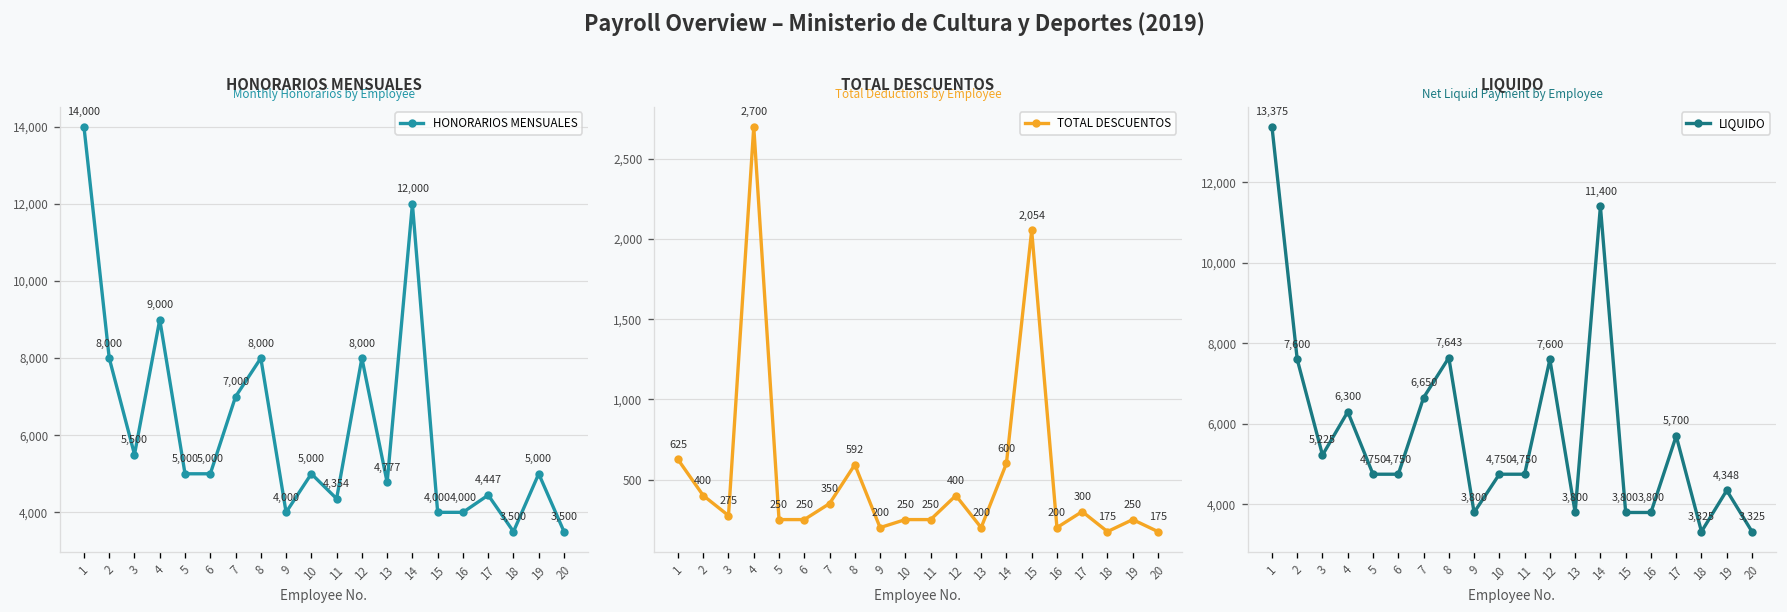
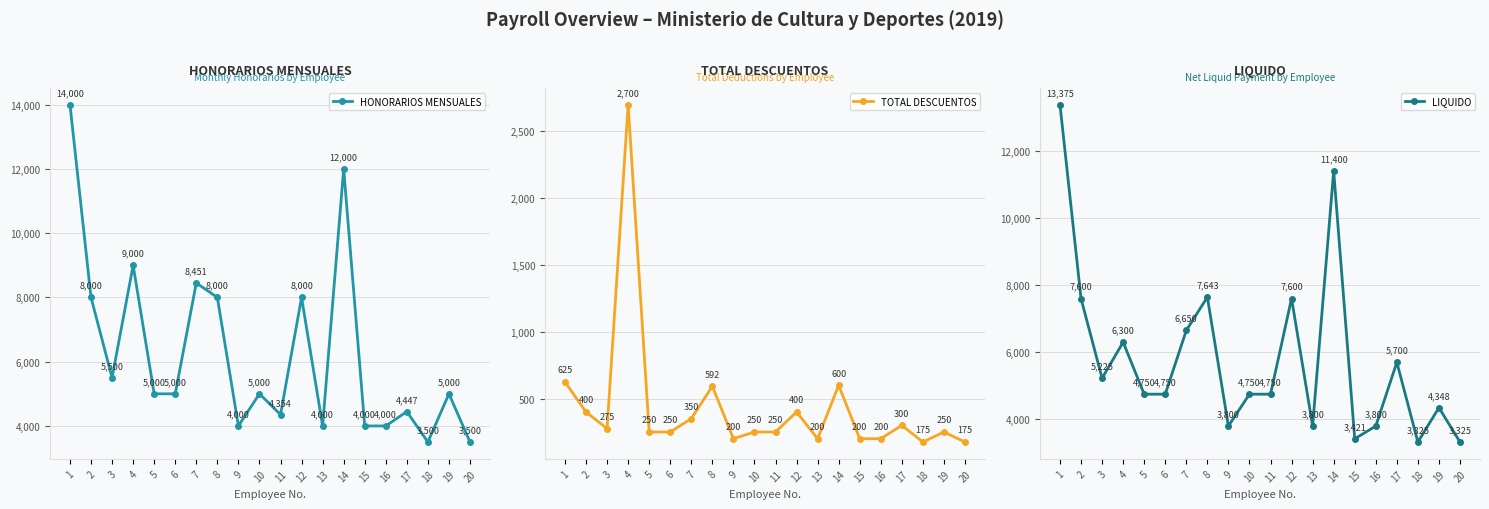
  {
    "HONORARIOS MENSUALES": {
      "1": "14,000",
      "2": "8,000",
      "3": "5,500",
      "4": "9,000",
      "5": "5,000",
      "6": "5,000",
-     "7": "7,000",
+     "7": "8,451",
      "8": "8,000",
      "9": "4,000",
      "10": "5,000",
      "11": "4,354",
      "12": "8,000",
-     "13": "4,777",
+     "13": "4,000",
      "14": "12,000",
      "15": "4,000",
      "16": "4,000",
      "17": "4,447",
      "18": "3,500",
      "19": "5,000",
      "20": "3,500"
    },
    "TOTAL DESCUENTOS": {
      "1": "625",
      "2": "400",
      "3": "275",
      "4": "2,700",
      "5": "250",
      "6": "250",
      "7": "350",
      "8": "592",
      "9": "200",
      "10": "250",
      "11": "250",
      "12": "400",
      "13": "200",
      "14": "600",
-     "15": "2,054",
+     "15": "200",
      "16": "200",
      "17": "300",
      "18": "175",
      "19": "250",
      "20": "175"
    },
    "LIQUIDO": {
      "1": "13,375",
      "2": "7,600",
      "3": "5,225",
      "4": "6,300",
      "5": "4,750",
      "6": "4,750",
      "7": "6,650",
      "8": "7,643",
      "9": "3,800",
      "10": "4,750",
      "11": "4,750",
      "12": "7,600",
      "13": "3,800",
      "14": "11,400",
-     "15": "3,800",
+     "15": "3,421",
      "16": "3,800",
      "17": "5,700",
      "18": "3,325",
      "19": "4,348",
      "20": "3,325"
    }
  }
